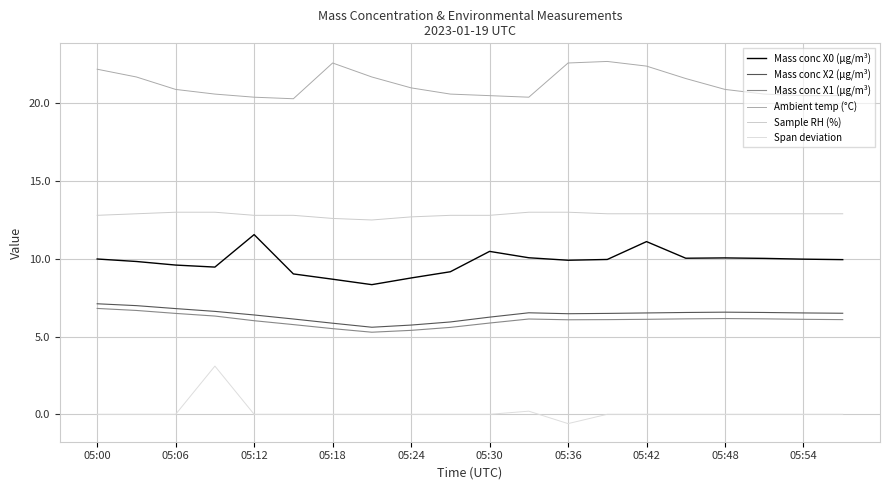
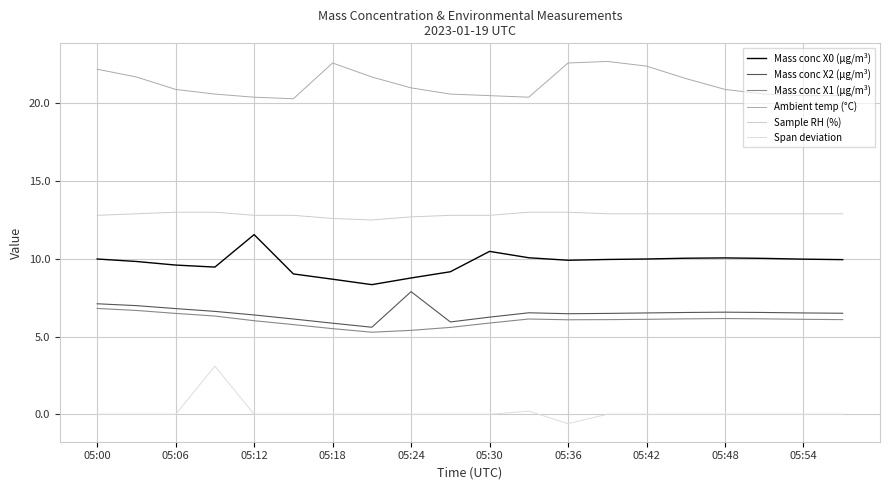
  {
    "Mass conc X0 (μg/m³)": {
      "05:00": 10.0,
      "05:06": 9.6,
      "05:12": 11.6,
      "05:18": 8.7,
      "05:24": 8.8,
      "05:30": 10.5,
      "05:36": 9.9,
-     "05:42": 11.1,
+     "05:42": 10.0,
      "05:48": 10.1,
      "05:54": 10.0
    },
    "Mass conc X2 (μg/m³)": {
      "05:00": 7.1,
      "05:06": 6.8,
      "05:12": 6.4,
      "05:18": 5.9,
-     "05:24": 5.7,
+     "05:24": 7.9,
      "05:30": 6.3,
      "05:36": 6.5,
      "05:42": 6.5,
      "05:48": 6.6,
      "05:54": 6.5
    }
  }
